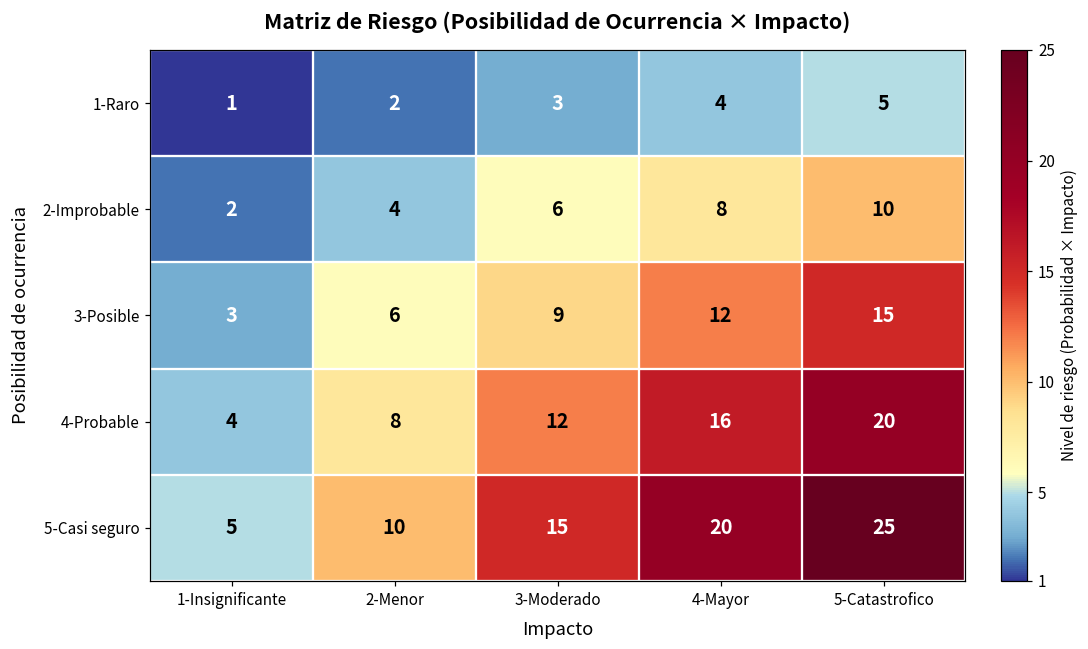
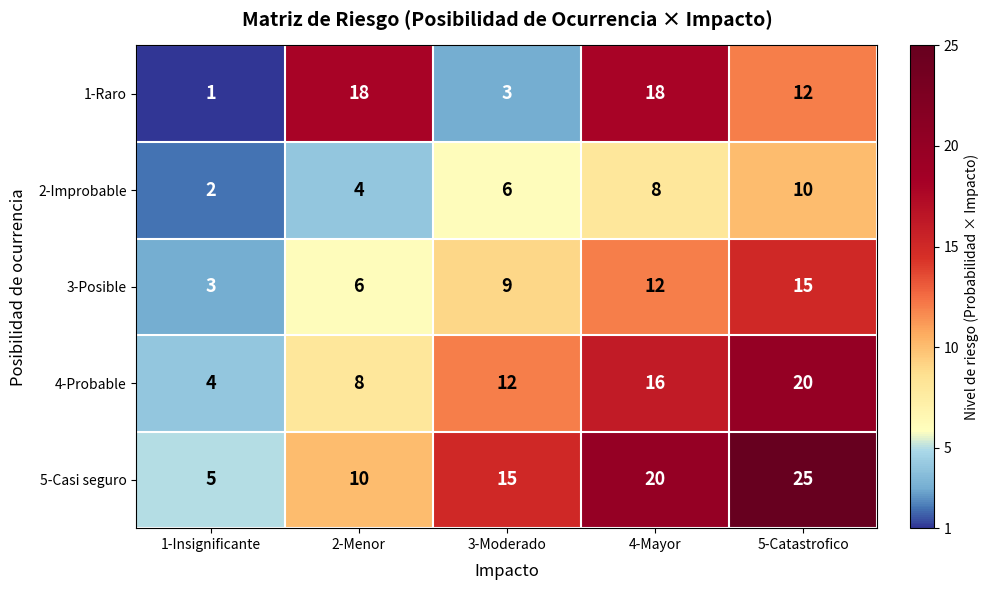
  {
    "1-Raro": {
      "1-Insignificante": 1,
-     "2-Menor": 2,
+     "2-Menor": 18,
      "3-Moderado": 3,
-     "4-Mayor": 4,
-     "5-Catastrofico": 5
+     "4-Mayor": 18,
+     "5-Catastrofico": 12
    },
    "2-Improbable": {
      "1-Insignificante": 2,
      "2-Menor": 4,
      "3-Moderado": 6,
      "4-Mayor": 8,
      "5-Catastrofico": 10
    },
    "3-Posible": {
      "1-Insignificante": 3,
      "2-Menor": 6,
      "3-Moderado": 9,
      "4-Mayor": 12,
      "5-Catastrofico": 15
    },
    "4-Probable": {
      "1-Insignificante": 4,
      "2-Menor": 8,
      "3-Moderado": 12,
      "4-Mayor": 16,
      "5-Catastrofico": 20
    },
    "5-Casi seguro": {
      "1-Insignificante": 5,
      "2-Menor": 10,
      "3-Moderado": 15,
      "4-Mayor": 20,
      "5-Catastrofico": 25
    }
  }
